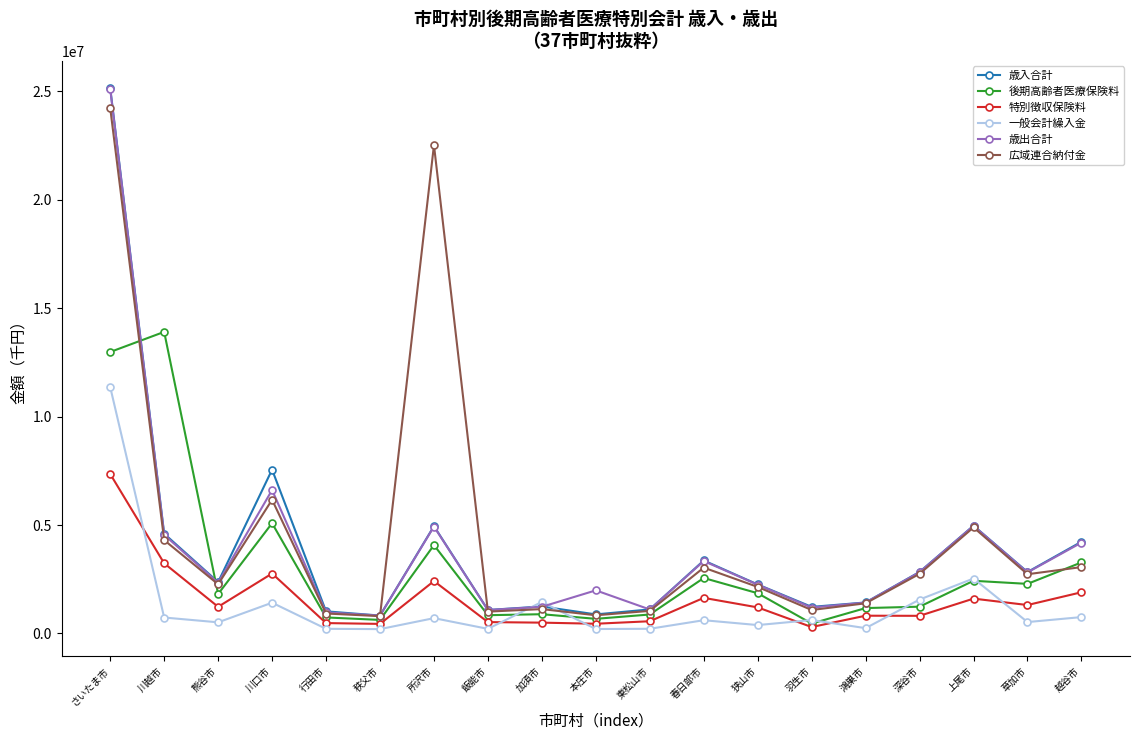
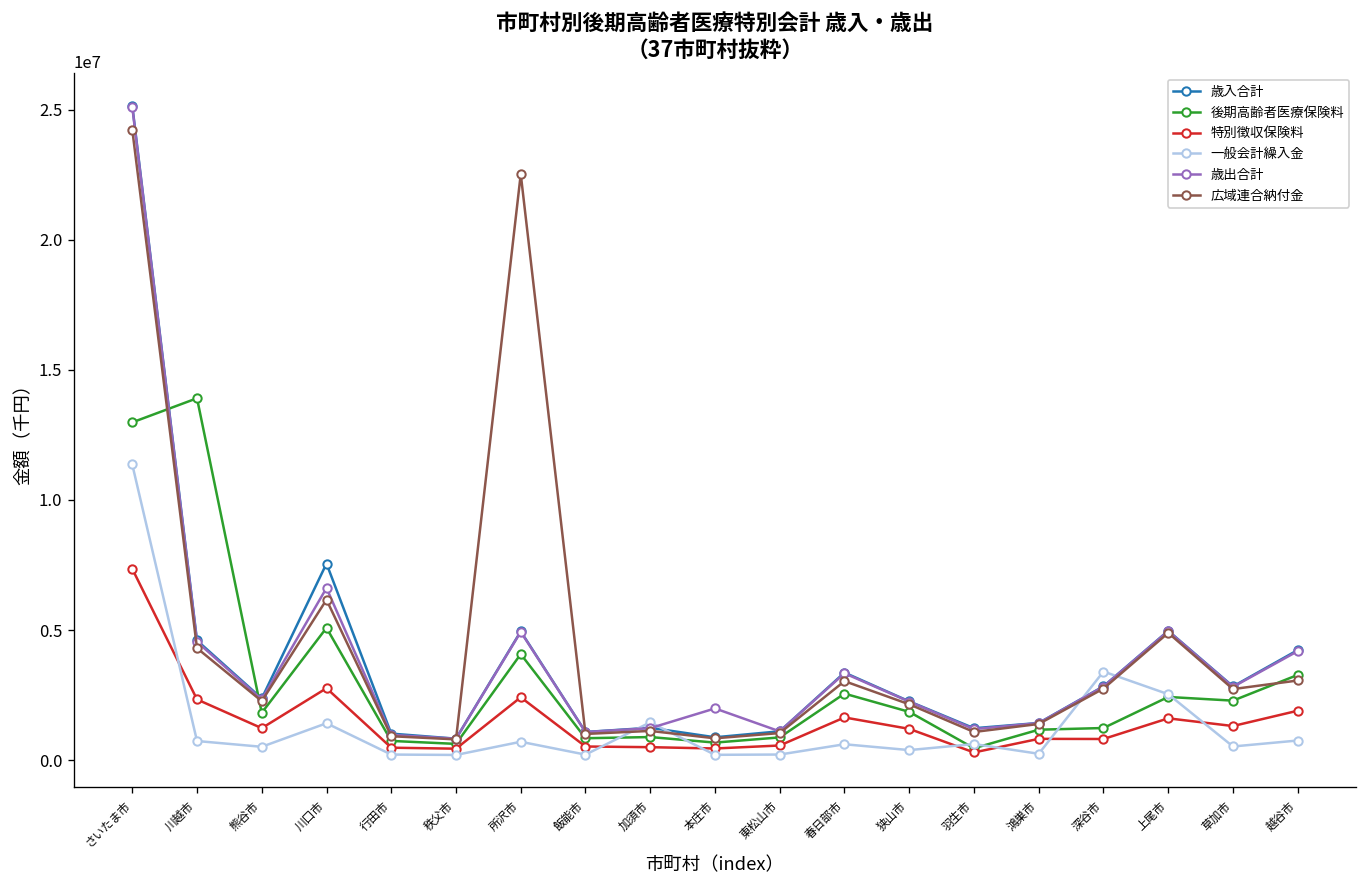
  {
    "歳入合計": {
      "川口市": 7600000
    },
    "後期高齢者医療保険料": {
      "さいたま市": 13000000,
      "川越市": 13900000,
      "熊谷市": 1800000,
      "川口市": 5100000,
      "行田市": 700000,
      "秩父市": 600000,
      "所沢市": 4100000,
      "飯能市": 800000,
      "加須市": 900000,
      "本庄市": 700000,
      "東松山市": 900000,
      "春日部市": 2600000,
      "狭山市": 1900000,
      "羽生市": 500000,
      "鴻巣市": 1200000,
      "深谷市": 1200000,
      "草加市": 2300000,
      "越谷市": 3300000
    },
    "特別徴収保険料": {
      "さいたま市": 7400000,
-     "川越市": 3200000,
+     "川越市": 2300000,
      "熊谷市": 1200000,
      "川口市": 2800000,
      "行田市": 500000,
      "秩父市": 400000,
      "所沢市": 2400000,
      "飯能市": 500000,
      "加須市": 500000,
      "本庄市": 400000,
      "東松山市": 600000,
      "春日部市": 1600000,
      "狭山市": 1200000,
      "羽生市": 300000,
      "鴻巣市": 800000,
      "深谷市": 800000,
      "上尾市": 1600000,
      "草加市": 1300000,
      "越谷市": 1900000
    },
    "一般会計繰入金": {
      "さいたま市": 11400000,
      "川越市": 700000,
      "熊谷市": 500000,
      "川口市": 1400000,
      "行田市": 200000,
      "秩父市": 200000,
      "所沢市": 700000,
      "飯能市": 200000,
      "加須市": 1500000,
      "本庄市": 200000,
      "東松山市": 200000,
      "春日部市": 600000,
      "狭山市": 400000,
      "羽生市": 600000,
      "鴻巣市": 200000,
-     "深谷市": 1600000,
+     "深谷市": 3400000,
      "草加市": 500000,
      "越谷市": 800000
    },
    "歳出合計": {
      "川口市": 6600000,
      "本庄市": 2000000
    },
    "広域連合納付金": {
      "さいたま市": 24200000,
      "川越市": 4300000,
      "川口市": 6200000,
      "所沢市": 22500000,
      "春日部市": 3000000,
      "越谷市": 3100000
    }
  }
